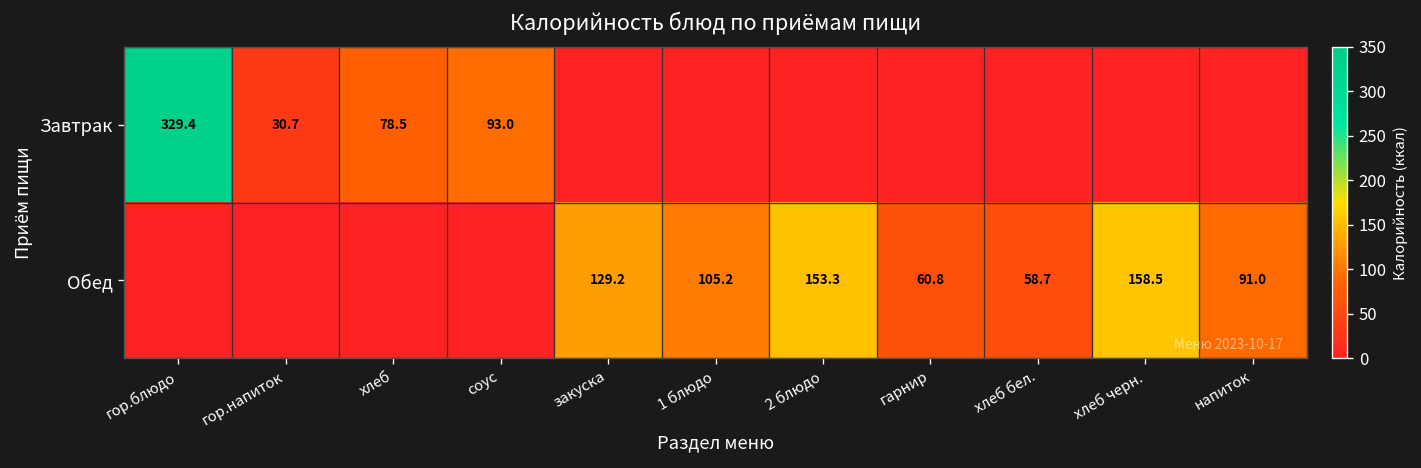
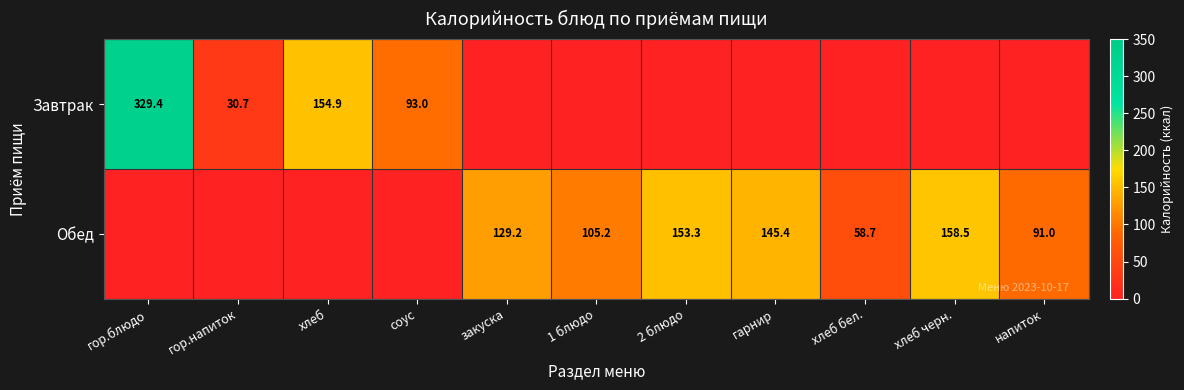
  {
    "Завтрак": {
      "гор.блюдо": 329.4,
      "гор.напиток": 30.7,
-     "хлеб": 78.5,
+     "хлеб": 154.9,
      "соус": 93.0
    },
    "Обед": {
      "закуска": 129.2,
      "1 блюдо": 105.2,
      "2 блюдо": 153.3,
-     "гарнир": 60.8,
+     "гарнир": 145.4,
      "хлеб бел.": 58.7,
      "хлеб черн.": 158.5
    }
  }
